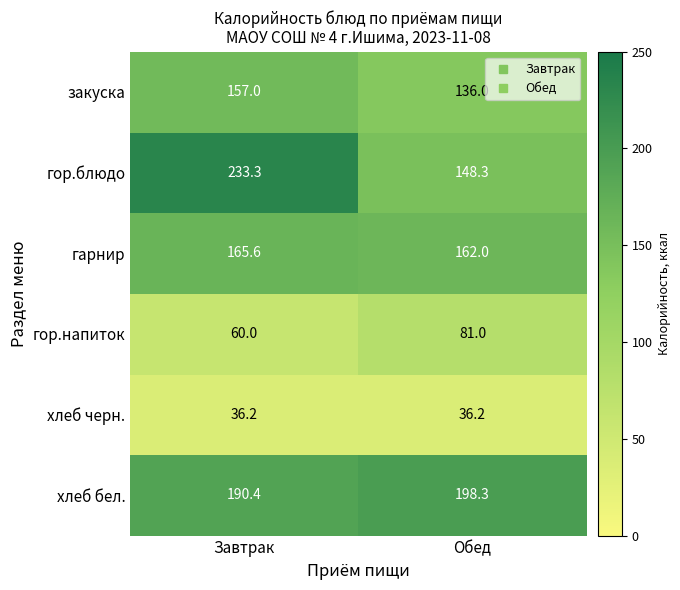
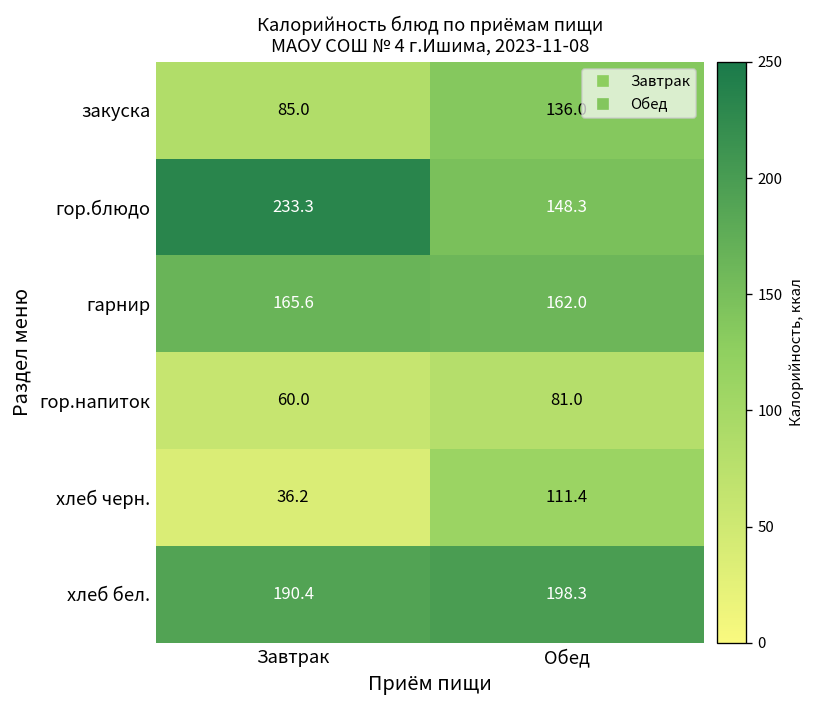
  {
    "закуска": {
-     "Завтрак": 157.0
+     "Завтрак": 85.0
    },
    "гор.блюдо": {
      "Завтрак": 233.3,
      "Обед": 148.3
    },
    "гарнир": {
      "Завтрак": 165.6,
      "Обед": 162.0
    },
    "гор.напиток": {
      "Завтрак": 60.0,
      "Обед": 81.0
    },
    "хлеб черн.": {
      "Завтрак": 36.2,
-     "Обед": 36.2
+     "Обед": 111.4
    },
    "хлеб бел.": {
      "Завтрак": 190.4,
      "Обед": 198.3
    }
  }
